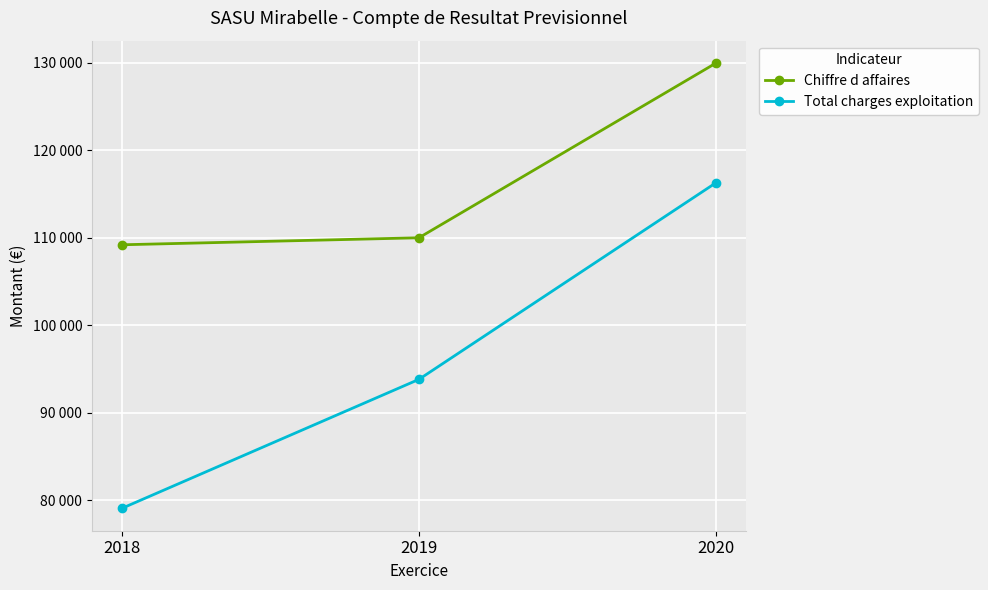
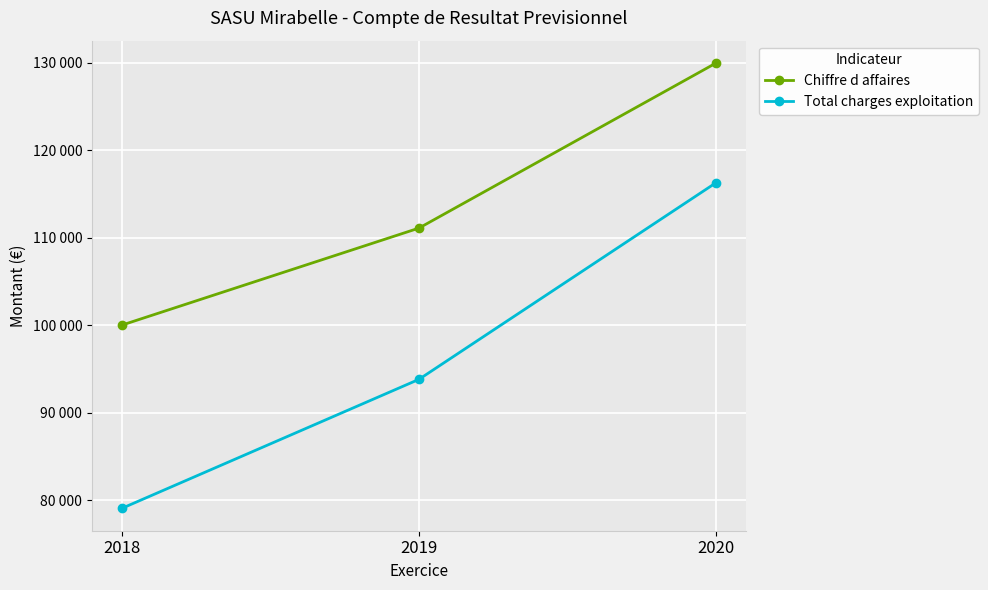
  {
    "Chiffre d affaires": {
-     "2018": 109000,
-     "2019": 110000,
+     "2018": 100000,
+     "2019": 111000,
      "2020": 130000
    },
    "Total charges exploitation": {
      "2018": 79000,
      "2019": 94000,
      "2020": 116000
    }
  }
